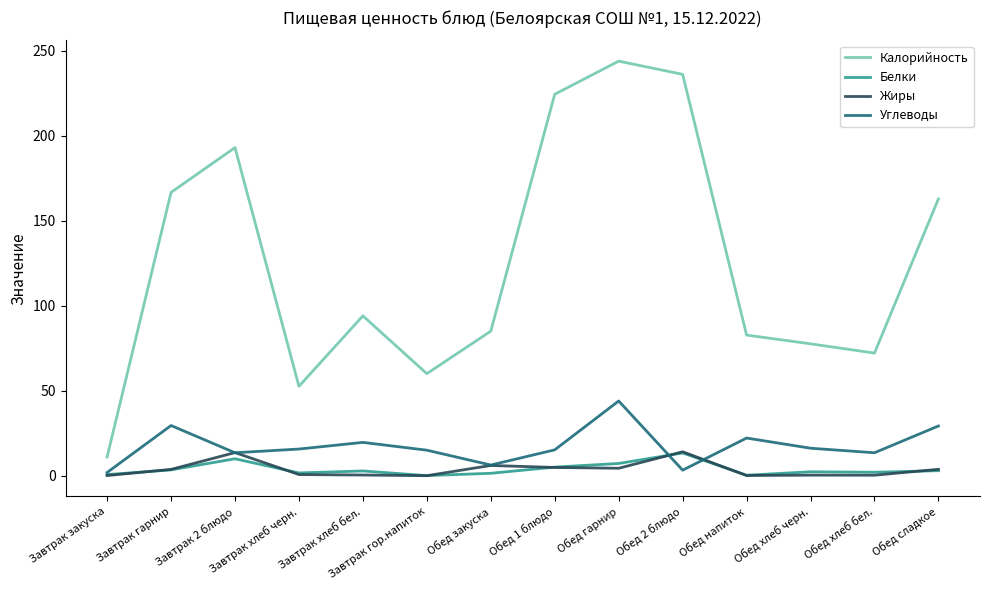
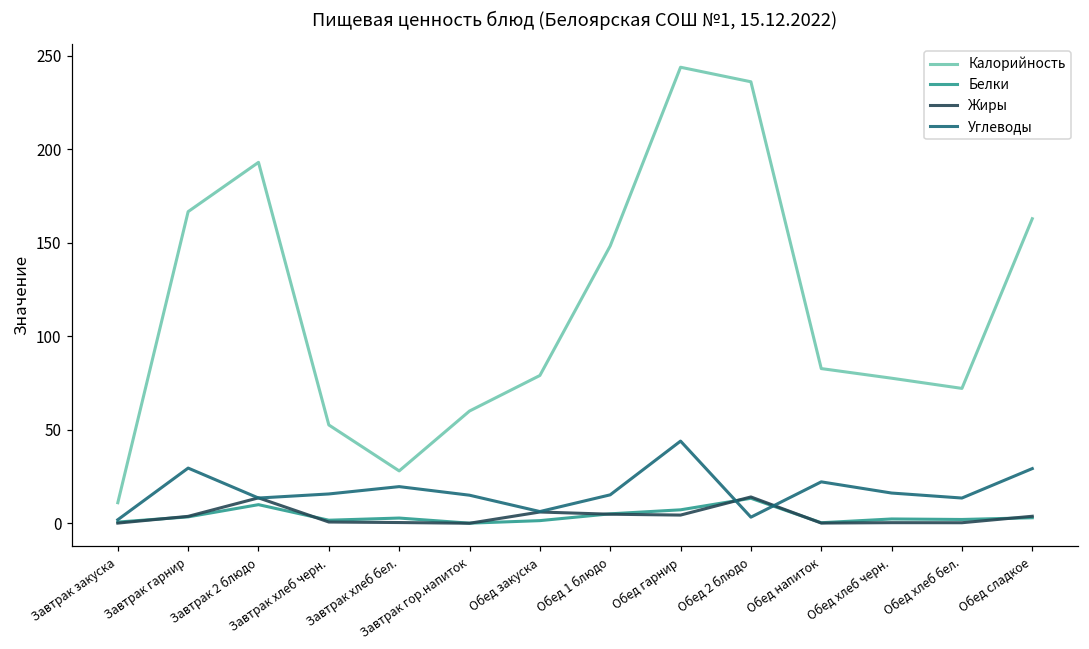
  {
    "Калорийность": {
      "Завтрак закуска": 11,
      "Завтрак гарнир": 167,
      "Завтрак 2 блюдо": 193,
      "Завтрак хлеб черн.": 53,
-     "Завтрак хлеб бел.": 94,
+     "Завтрак хлеб бел.": 28,
      "Завтрак гор.напиток": 60,
-     "Обед закуска": 85,
-     "Обед 1 блюдо": 224,
+     "Обед закуска": 79,
+     "Обед 1 блюдо": 148,
      "Обед гарнир": 244,
      "Обед 2 блюдо": 236,
      "Обед напиток": 83,
      "Обед хлеб черн.": 78,
      "Обед хлеб бел.": 72,
      "Обед сладкое": 163
    }
  }
